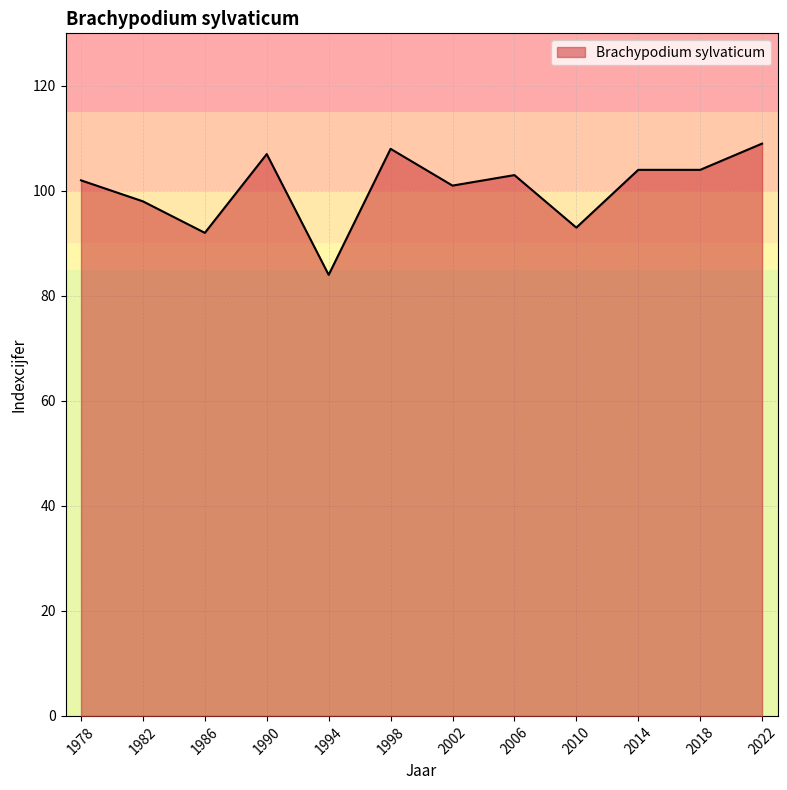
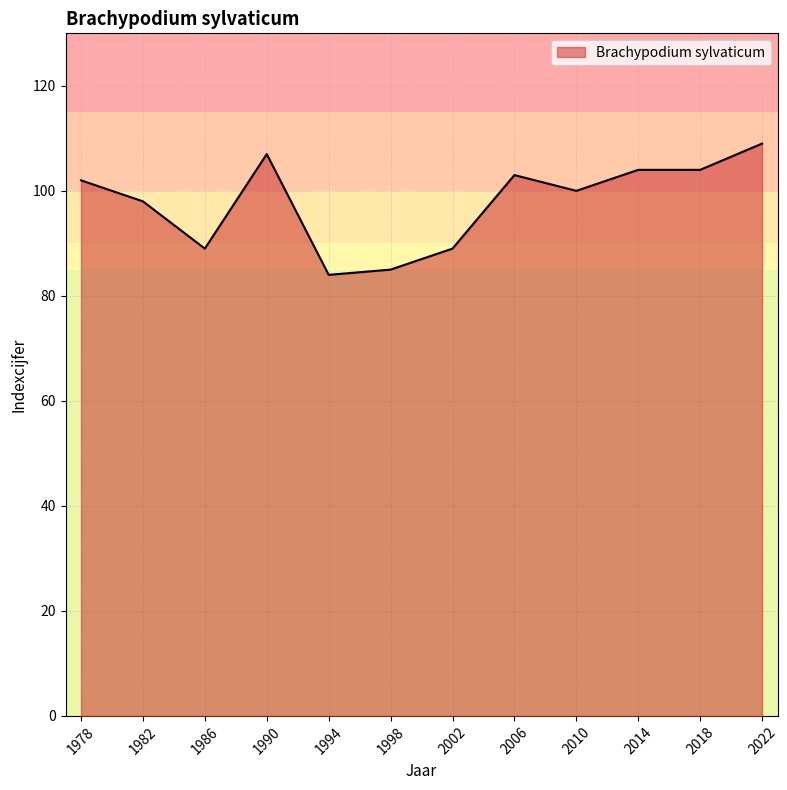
  {
    "1978": 102,
    "1982": 98,
-   "1986": 92,
+   "1986": 89,
    "1990": 107,
    "1994": 84,
-   "1998": 108,
-   "2002": 101,
+   "1998": 85,
+   "2002": 89,
    "2006": 103,
-   "2010": 93,
+   "2010": 100,
    "2014": 104,
    "2018": 104,
    "2022": 109
  }
